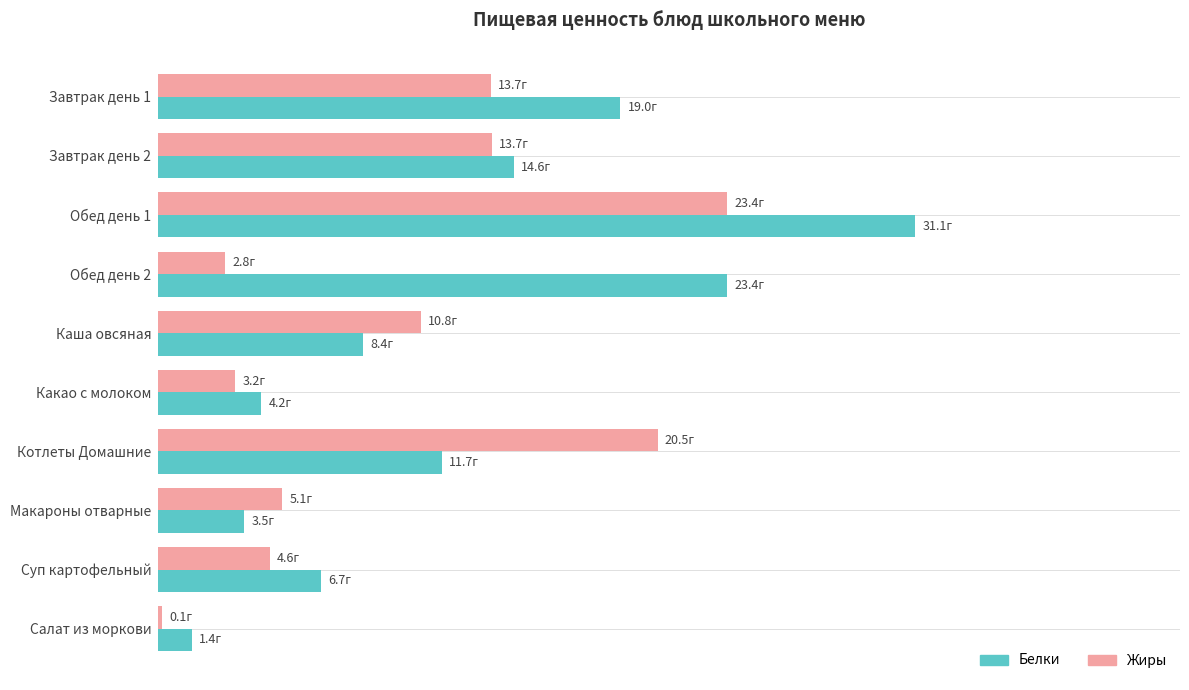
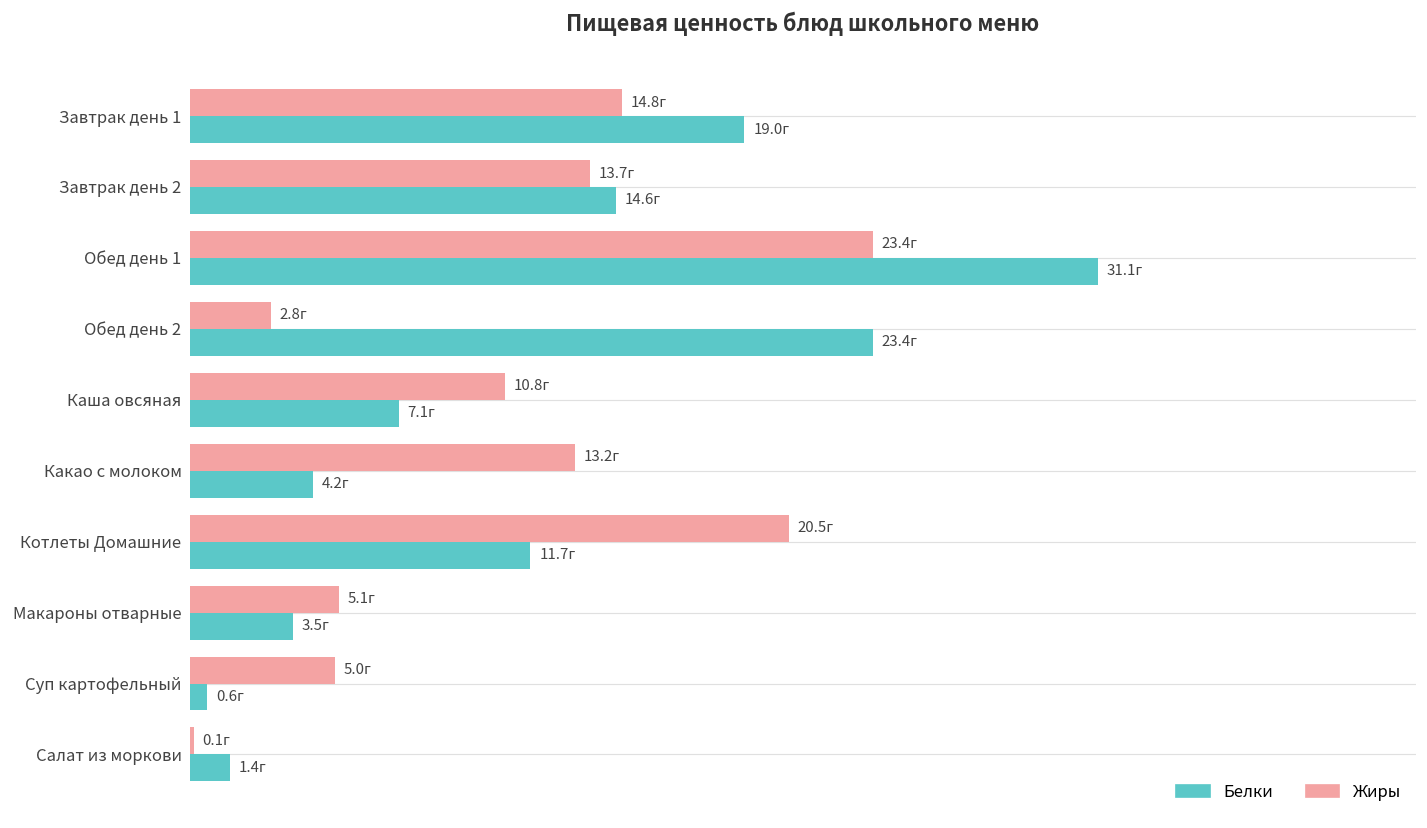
  {
    "Белки": {
      "Завтрак день 1": "19.0г",
      "Завтрак день 2": "14.6г",
      "Обед день 1": "31.1г",
      "Обед день 2": "23.4г",
-     "Каша овсяная": "8.4г",
+     "Каша овсяная": "7.1г",
      "Какао с молоком": "4.2г",
      "Котлеты Домашние": "11.7г",
      "Макароны отварные": "3.5г",
-     "Суп картофельный": "6.7г",
+     "Суп картофельный": "0.6г",
      "Салат из моркови": "1.4г"
    },
    "Жиры": {
-     "Завтрак день 1": "13.7г",
+     "Завтрак день 1": "14.8г",
      "Завтрак день 2": "13.7г",
      "Обед день 1": "23.4г",
      "Обед день 2": "2.8г",
      "Каша овсяная": "10.8г",
-     "Какао с молоком": "3.2г",
+     "Какао с молоком": "13.2г",
      "Котлеты Домашние": "20.5г",
      "Макароны отварные": "5.1г",
-     "Суп картофельный": "4.6г",
+     "Суп картофельный": "5.0г",
      "Салат из моркови": "0.1г"
    }
  }
